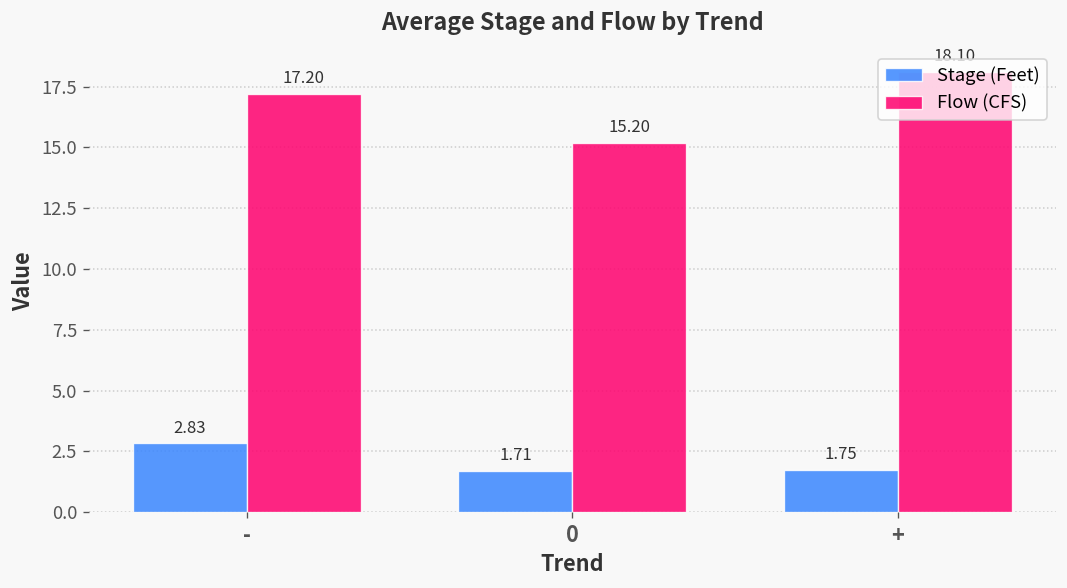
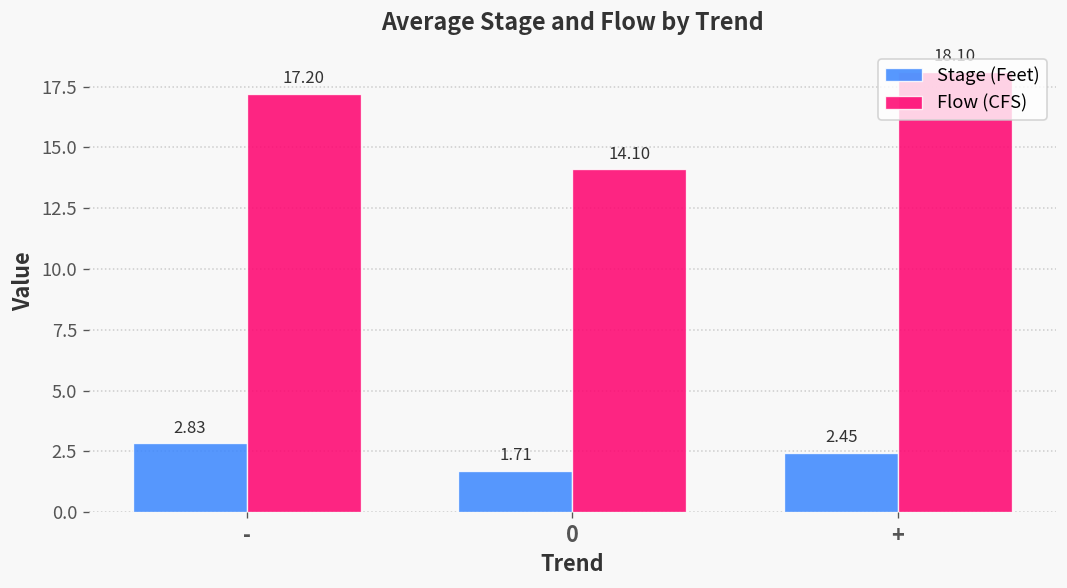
  {
    "Stage (Feet)": {
      "-": 2.83,
      "0": 1.71,
-     "+": 1.75
+     "+": 2.45
    },
    "Flow (CFS)": {
      "-": 17.20,
-     "0": 15.20
+     "0": 14.10
    }
  }
